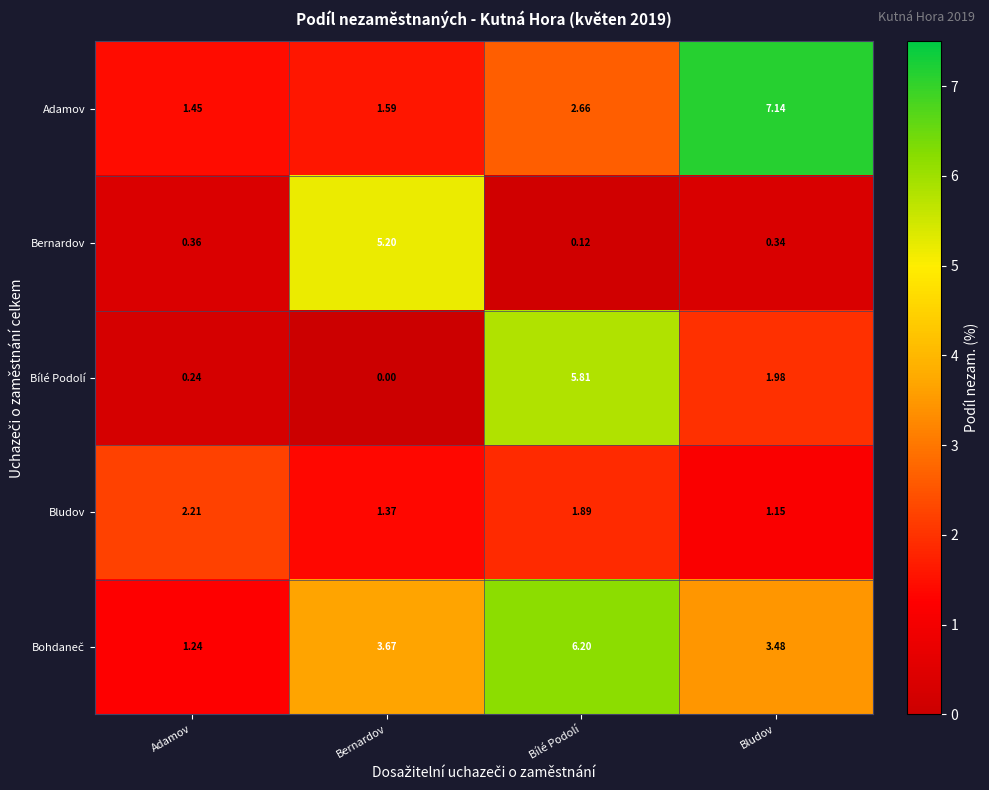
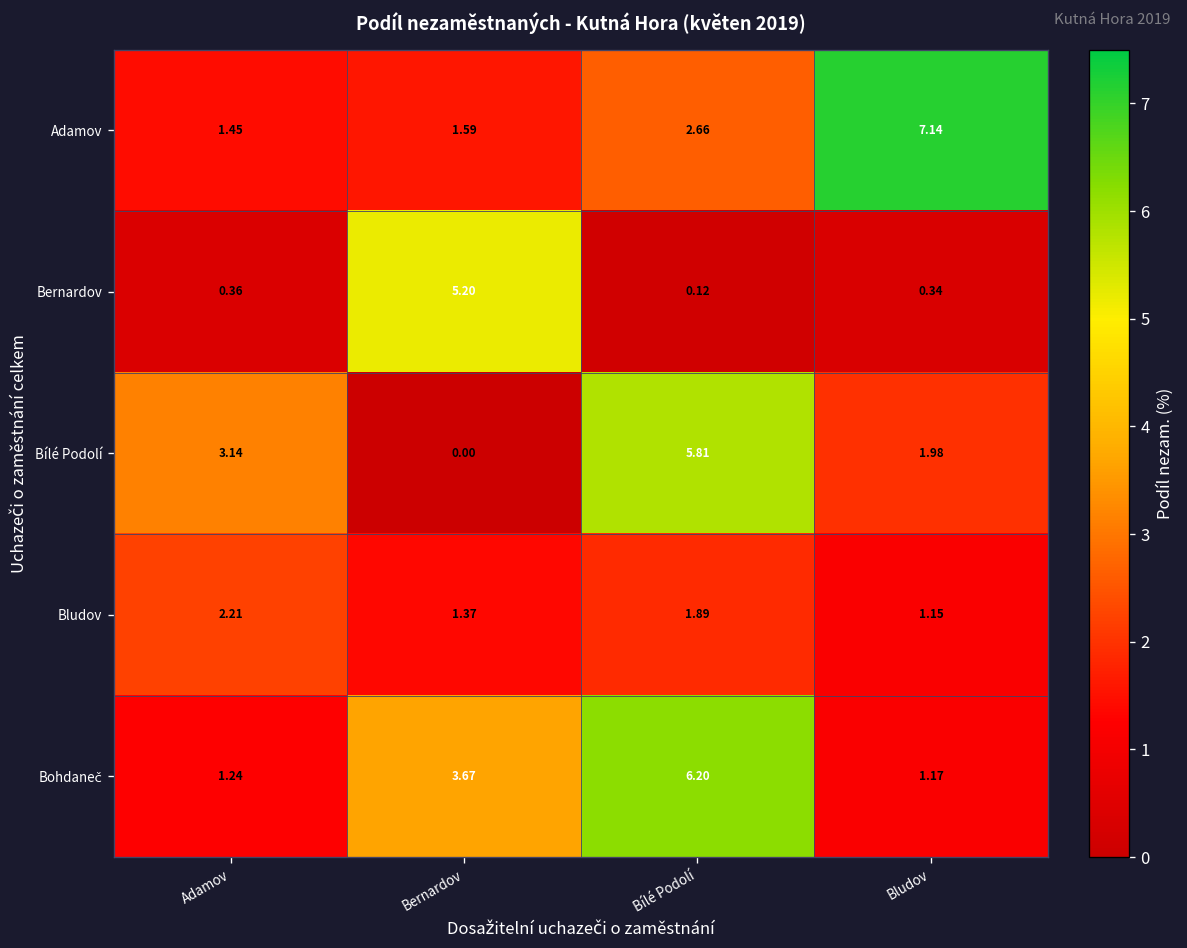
  {
    "Adamov": {
      "Adamov": 1.45,
      "Bernardov": 1.59,
      "Bílé Podolí": 2.66,
      "Bludov": 7.14
    },
    "Bernardov": {
      "Adamov": 0.36,
      "Bernardov": 5.20,
      "Bílé Podolí": 0.12,
      "Bludov": 0.34
    },
    "Bílé Podolí": {
-     "Adamov": 0.24,
+     "Adamov": 3.14,
      "Bernardov": 0.00,
      "Bílé Podolí": 5.81,
      "Bludov": 1.98
    },
    "Bludov": {
      "Adamov": 2.21,
      "Bernardov": 1.37,
      "Bílé Podolí": 1.89,
      "Bludov": 1.15
    },
    "Bohdaneč": {
      "Adamov": 1.24,
      "Bernardov": 3.67,
      "Bílé Podolí": 6.20,
-     "Bludov": 3.48
+     "Bludov": 1.17
    }
  }
